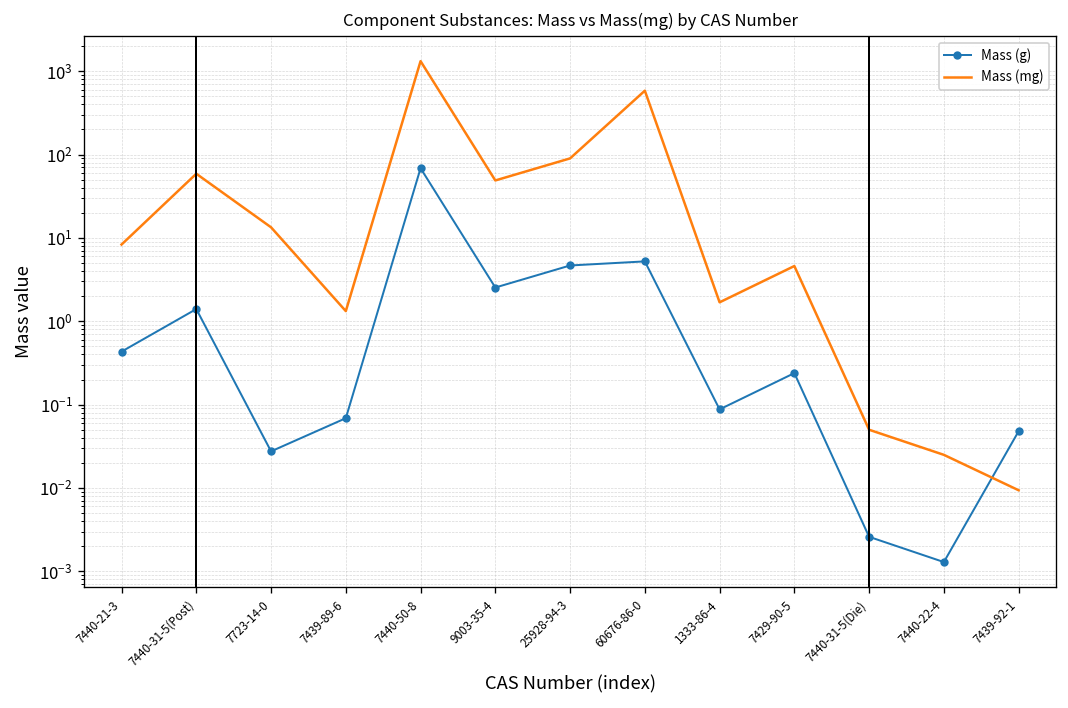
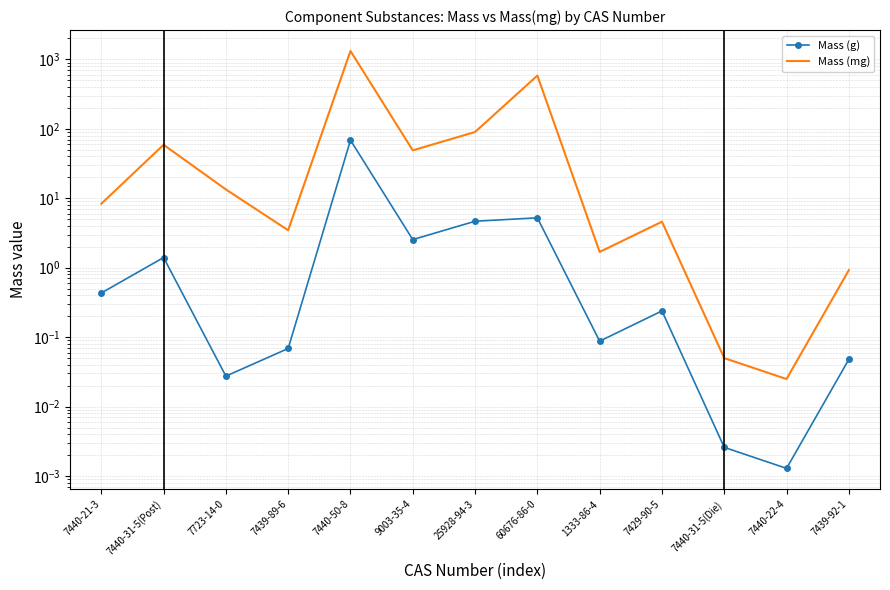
  {
    "Mass (g)": {
      "7440-21-3": 0.4,
      "7440-31-5(Post)": 1.4,
      "7723-14-0": 0.027,
      "7439-89-6": 0.07,
      "7440-50-8": 70,
      "9003-35-4": 2.5,
      "25928-94-3": 5,
      "60676-86-0": 5,
      "1333-86-4": 0.09,
      "7429-90-5": 0.24,
      "7440-31-5(Die)": 0.0026,
      "7440-22-4": 0.0013,
      "7439-92-1": 0.05
    },
    "Mass (mg)": {
      "7440-21-3": 8,
      "7440-31-5(Post)": 60,
      "7723-14-0": 13,
-     "7439-89-6": 1.3,
+     "7439-89-6": 3,
      "7440-50-8": 1300,
      "9003-35-4": 50,
      "25928-94-3": 90,
      "60676-86-0": 600,
      "1333-86-4": 1.7,
      "7429-90-5": 5,
      "7440-31-5(Die)": 0.05,
      "7440-22-4": 0.025,
-     "7439-92-1": 0.009
+     "7439-92-1": 0.9
    }
  }
